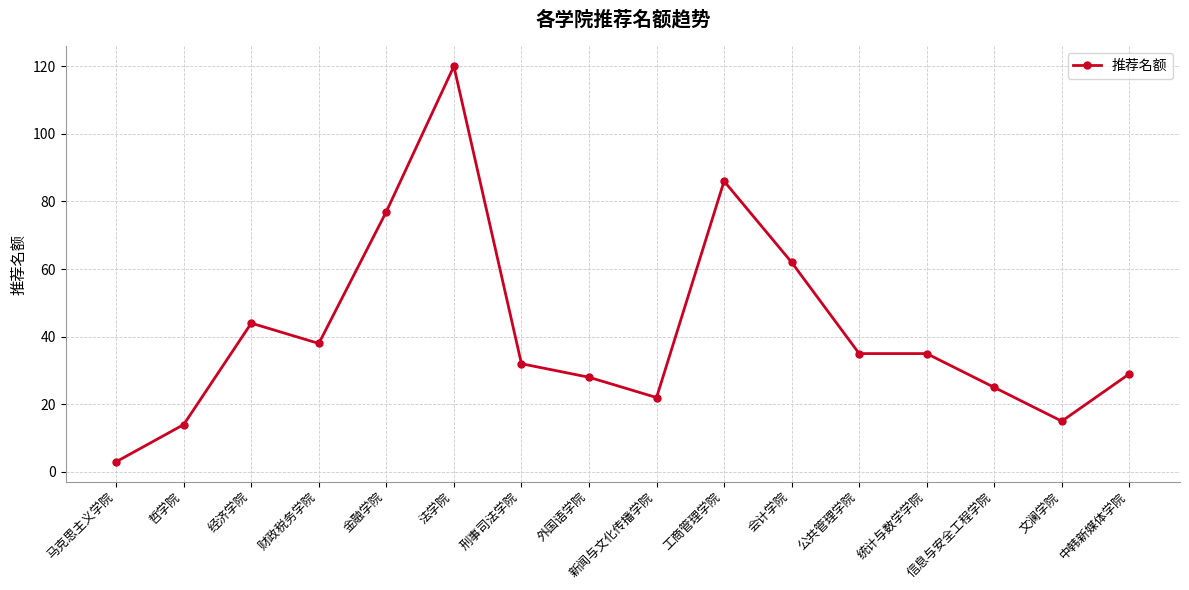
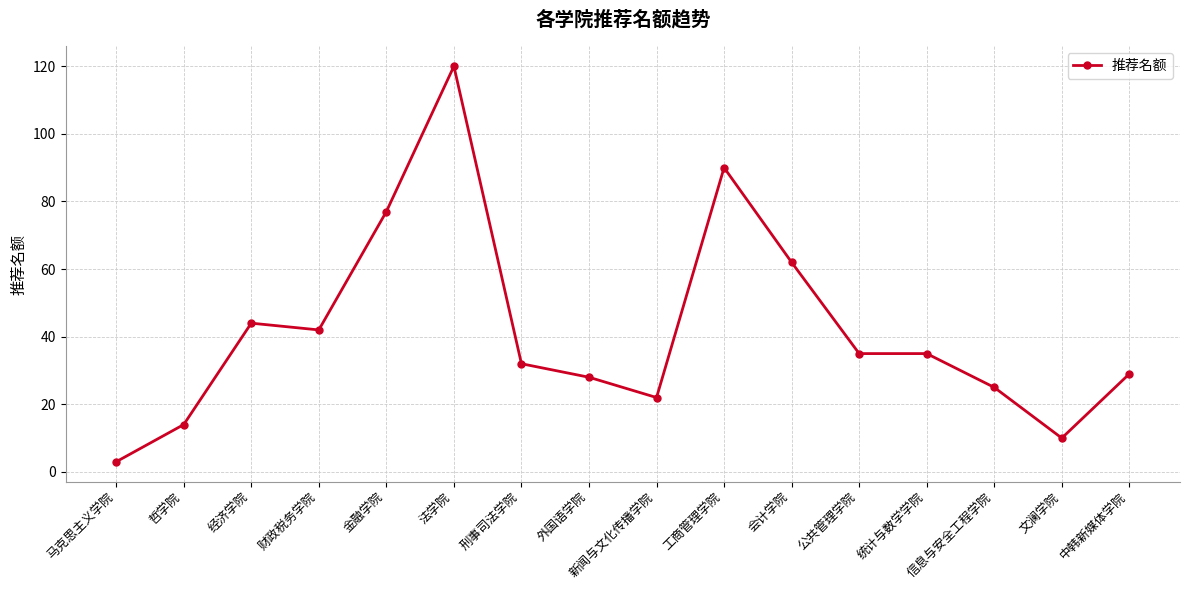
  {
    "马克思主义学院": 3,
    "哲学院": 14,
    "经济学院": 44,
-   "财政税务学院": 38,
+   "财政税务学院": 42,
    "金融学院": 77,
    "法学院": 120,
    "刑事司法学院": 32,
    "外国语学院": 28,
    "新闻与文化传播学院": 22,
-   "工商管理学院": 86,
+   "工商管理学院": 90,
    "会计学院": 62,
    "公共管理学院": 35,
    "统计与数学学院": 35,
    "信息与安全工程学院": 25,
-   "文澜学院": 15,
+   "文澜学院": 10,
    "中韩新媒体学院": 29
  }
